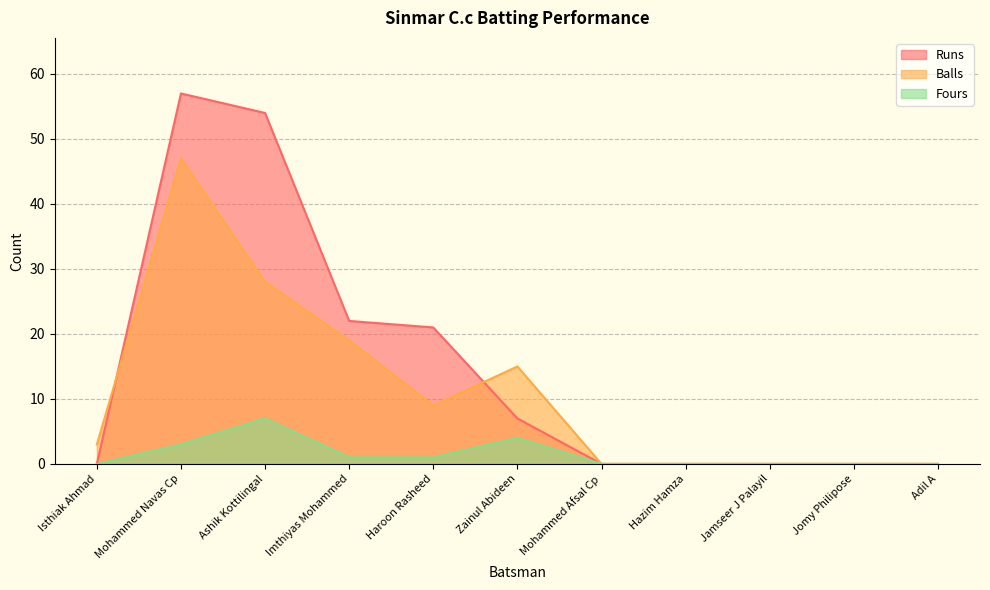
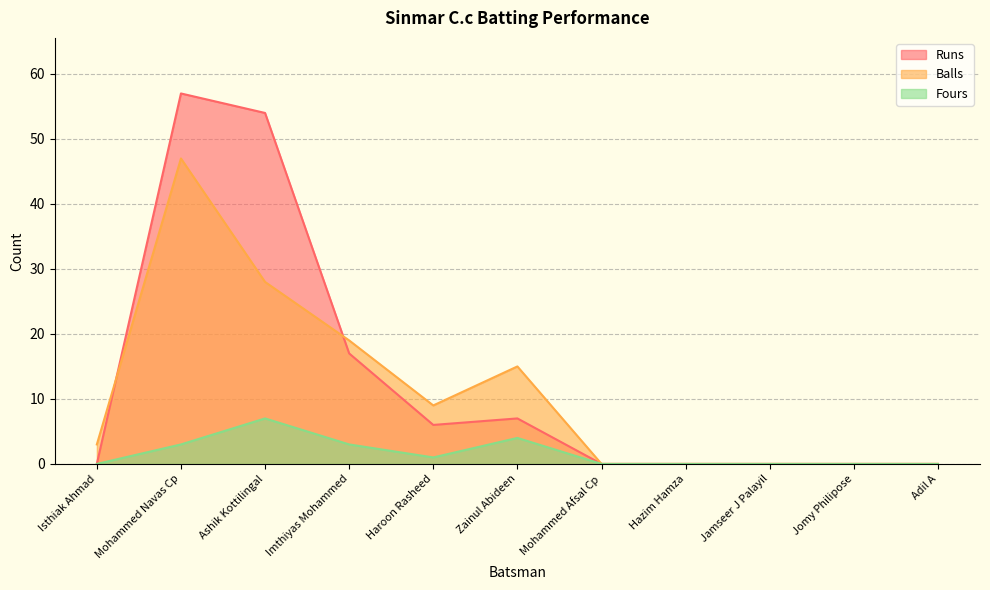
  {
    "Runs": {
      "Mohammed Navas Cp": 57,
      "Ashik Kottilingal": 54,
-     "Imthiyas Mohammed": 22,
-     "Haroon Rasheed": 21,
+     "Imthiyas Mohammed": 17,
+     "Haroon Rasheed": 6,
      "Zainul Abideen": 7
    },
    "Balls": {
      "Isthiak Ahmad": 3,
      "Mohammed Navas Cp": 47,
      "Ashik Kottilingal": 28,
      "Imthiyas Mohammed": 19,
      "Haroon Rasheed": 9,
      "Zainul Abideen": 15
    },
    "Fours": {
      "Mohammed Navas Cp": 3,
      "Ashik Kottilingal": 7,
-     "Imthiyas Mohammed": 1,
+     "Imthiyas Mohammed": 3,
      "Haroon Rasheed": 1,
      "Zainul Abideen": 4
    }
  }
